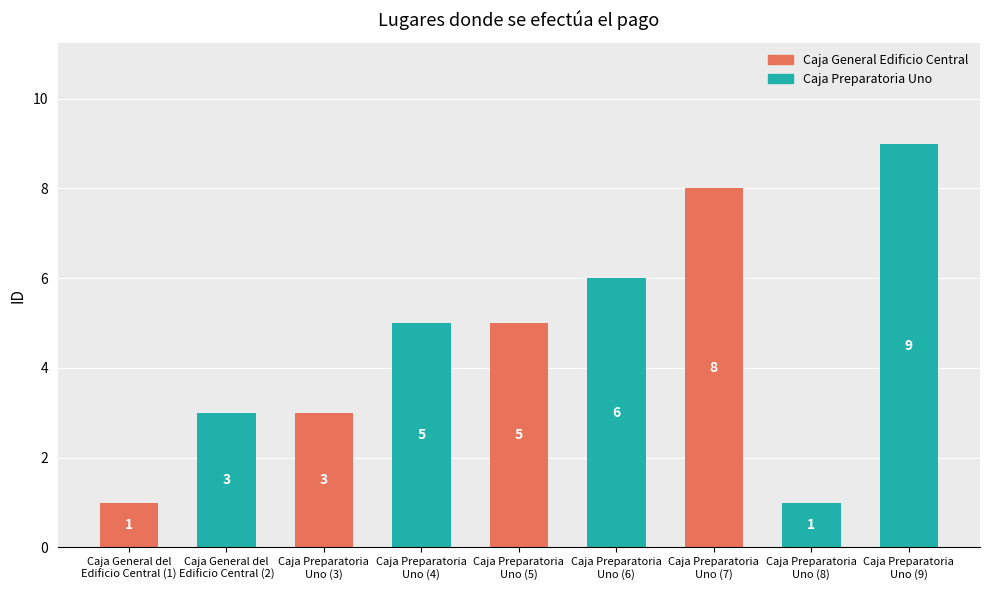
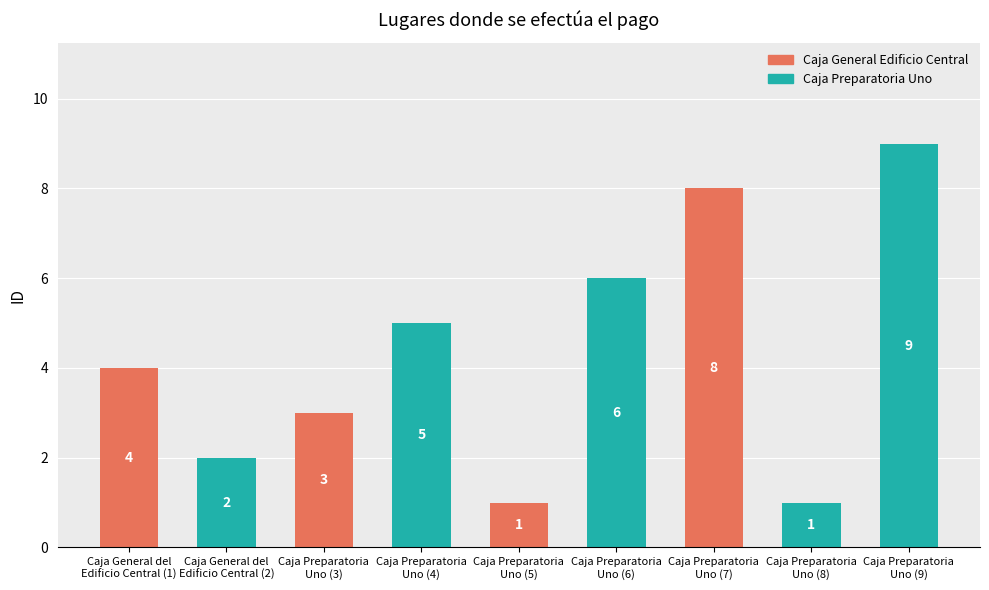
  {
-   "Caja General del Edificio Central (1)": 1,
-   "Caja General del Edificio Central (2)": 3,
+   "Caja General del Edificio Central (1)": 4,
+   "Caja General del Edificio Central (2)": 2,
    "Caja Preparatoria Uno (3)": 3,
    "Caja Preparatoria Uno (4)": 5,
-   "Caja Preparatoria Uno (5)": 5,
+   "Caja Preparatoria Uno (5)": 1,
    "Caja Preparatoria Uno (6)": 6,
    "Caja Preparatoria Uno (7)": 8,
    "Caja Preparatoria Uno (8)": 1,
    "Caja Preparatoria Uno (9)": 9
  }
